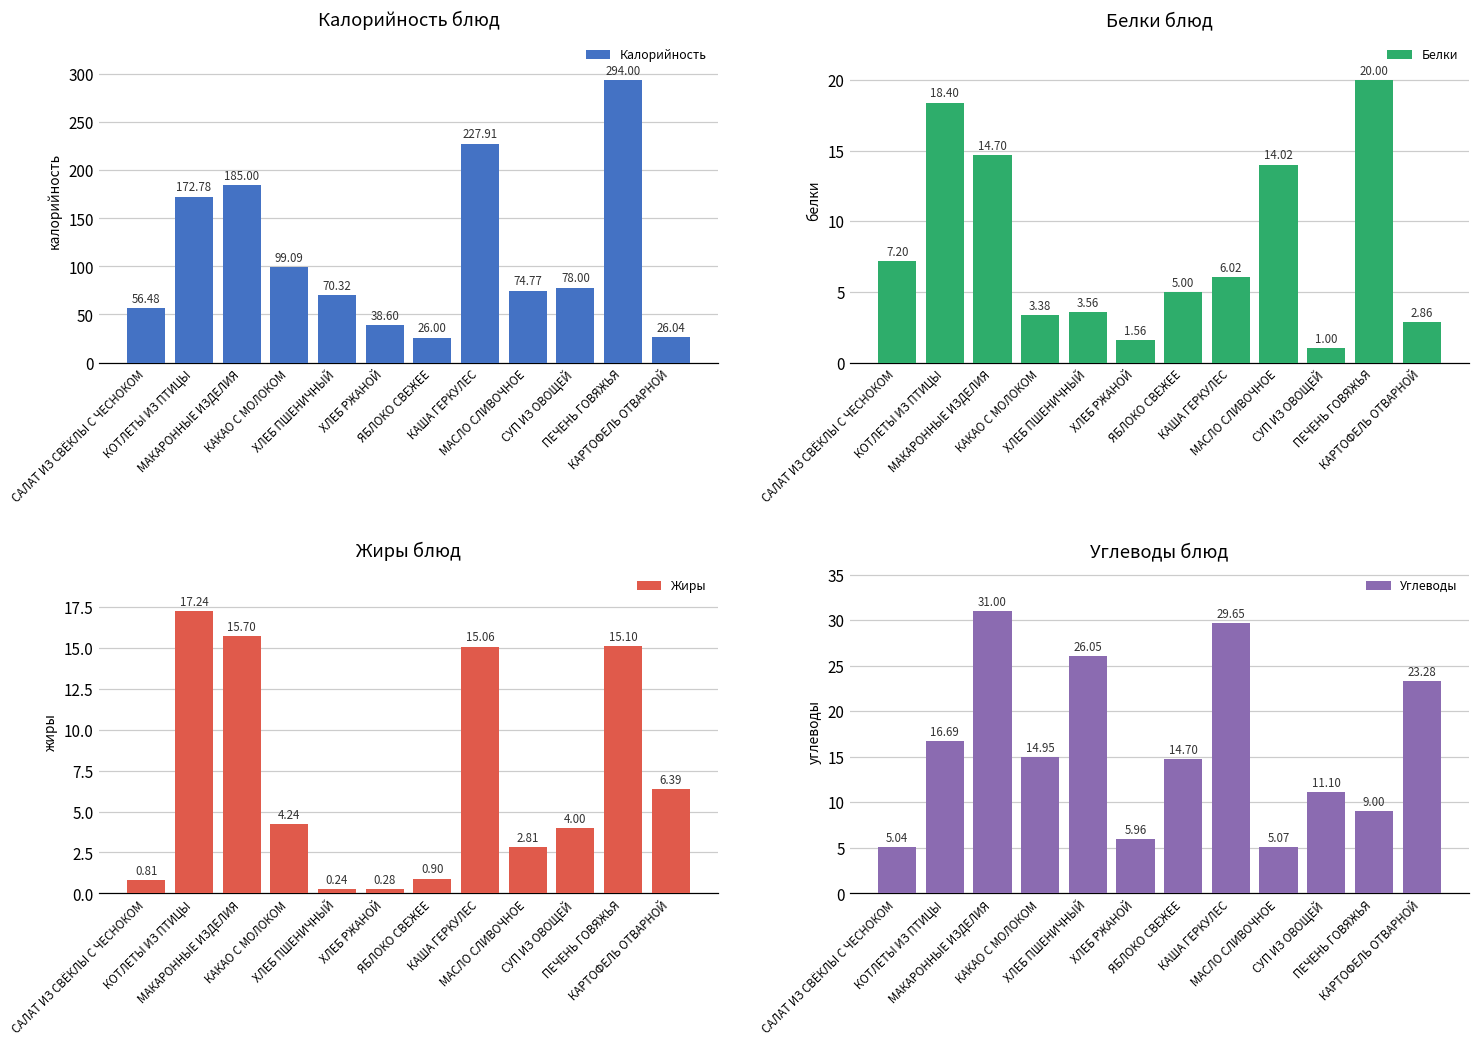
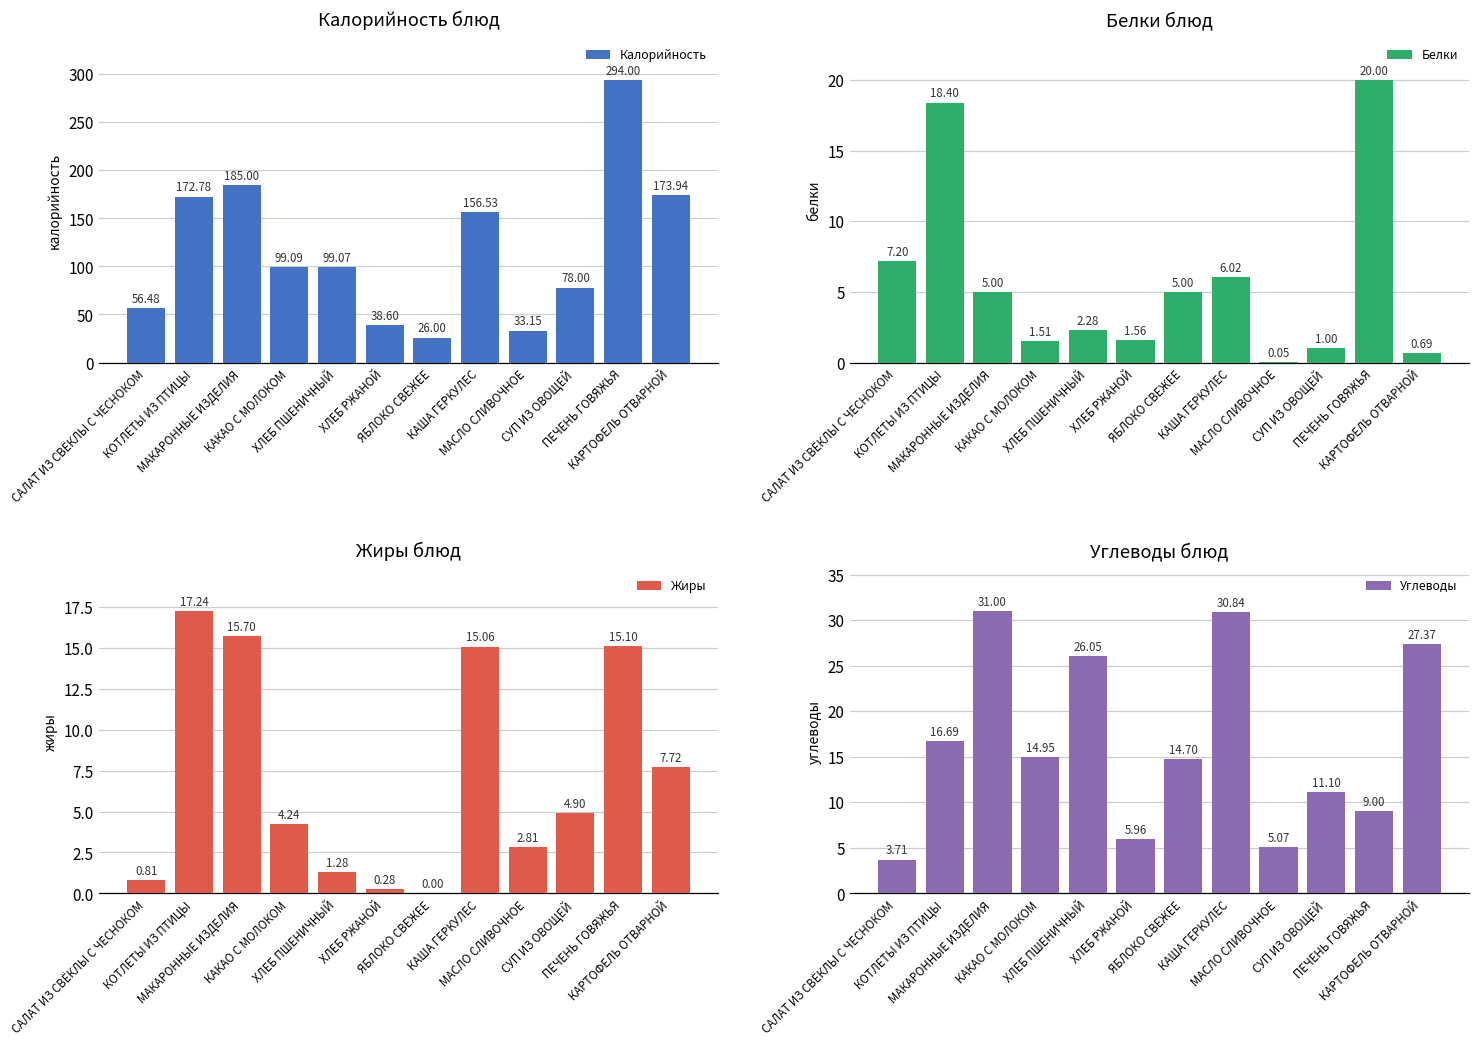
  {
    "Калорийность блюд": {
      "САЛАТ ИЗ СВЁКЛЫ С ЧЕСНОКОМ": 56.48,
      "КОТЛЕТЫ ИЗ ПТИЦЫ": 172.78,
      "МАКАРОННЫЕ ИЗДЕЛИЯ": 185.00,
      "КАКАО С МОЛОКОМ": 99.09,
-     "ХЛЕБ ПШЕНИЧНЫЙ": 70.32,
+     "ХЛЕБ ПШЕНИЧНЫЙ": 99.07,
      "ХЛЕБ РЖАНОЙ": 38.60,
      "ЯБЛОКО СВЕЖЕЕ": 26.00,
-     "КАША ГЕРКУЛЕС": 227.91,
-     "МАСЛО СЛИВОЧНОЕ": 74.77,
+     "КАША ГЕРКУЛЕС": 156.53,
+     "МАСЛО СЛИВОЧНОЕ": 33.15,
      "СУП ИЗ ОВОЩЕЙ": 78.00,
      "ПЕЧЕНЬ ГОВЯЖЬЯ": 294.00,
-     "КАРТОФЕЛЬ ОТВАРНОЙ": 26.04
+     "КАРТОФЕЛЬ ОТВАРНОЙ": 173.94
    },
    "Белки блюд": {
      "САЛАТ ИЗ СВЁКЛЫ С ЧЕСНОКОМ": 7.20,
      "КОТЛЕТЫ ИЗ ПТИЦЫ": 18.40,
-     "МАКАРОННЫЕ ИЗДЕЛИЯ": 14.70,
-     "КАКАО С МОЛОКОМ": 3.38,
-     "ХЛЕБ ПШЕНИЧНЫЙ": 3.56,
+     "МАКАРОННЫЕ ИЗДЕЛИЯ": 5.00,
+     "КАКАО С МОЛОКОМ": 1.51,
+     "ХЛЕБ ПШЕНИЧНЫЙ": 2.28,
      "ХЛЕБ РЖАНОЙ": 1.56,
      "ЯБЛОКО СВЕЖЕЕ": 5.00,
      "КАША ГЕРКУЛЕС": 6.02,
-     "МАСЛО СЛИВОЧНОЕ": 14.02,
+     "МАСЛО СЛИВОЧНОЕ": 0.05,
      "СУП ИЗ ОВОЩЕЙ": 1.00,
      "ПЕЧЕНЬ ГОВЯЖЬЯ": 20.00,
-     "КАРТОФЕЛЬ ОТВАРНОЙ": 2.86
+     "КАРТОФЕЛЬ ОТВАРНОЙ": 0.69
    },
    "Жиры блюд": {
      "САЛАТ ИЗ СВЁКЛЫ С ЧЕСНОКОМ": 0.81,
      "КОТЛЕТЫ ИЗ ПТИЦЫ": 17.24,
      "МАКАРОННЫЕ ИЗДЕЛИЯ": 15.70,
      "КАКАО С МОЛОКОМ": 4.24,
-     "ХЛЕБ ПШЕНИЧНЫЙ": 0.24,
+     "ХЛЕБ ПШЕНИЧНЫЙ": 1.28,
      "ХЛЕБ РЖАНОЙ": 0.28,
-     "ЯБЛОКО СВЕЖЕЕ": 0.90,
+     "ЯБЛОКО СВЕЖЕЕ": 0.00,
      "КАША ГЕРКУЛЕС": 15.06,
      "МАСЛО СЛИВОЧНОЕ": 2.81,
-     "СУП ИЗ ОВОЩЕЙ": 4.00,
+     "СУП ИЗ ОВОЩЕЙ": 4.90,
      "ПЕЧЕНЬ ГОВЯЖЬЯ": 15.10,
-     "КАРТОФЕЛЬ ОТВАРНОЙ": 6.39
+     "КАРТОФЕЛЬ ОТВАРНОЙ": 7.72
    },
    "Углеводы блюд": {
-     "САЛАТ ИЗ СВЁКЛЫ С ЧЕСНОКОМ": 5.04,
+     "САЛАТ ИЗ СВЁКЛЫ С ЧЕСНОКОМ": 3.71,
      "КОТЛЕТЫ ИЗ ПТИЦЫ": 16.69,
      "МАКАРОННЫЕ ИЗДЕЛИЯ": 31.00,
      "КАКАО С МОЛОКОМ": 14.95,
      "ХЛЕБ ПШЕНИЧНЫЙ": 26.05,
      "ХЛЕБ РЖАНОЙ": 5.96,
      "ЯБЛОКО СВЕЖЕЕ": 14.70,
-     "КАША ГЕРКУЛЕС": 29.65,
+     "КАША ГЕРКУЛЕС": 30.84,
      "МАСЛО СЛИВОЧНОЕ": 5.07,
      "СУП ИЗ ОВОЩЕЙ": 11.10,
      "ПЕЧЕНЬ ГОВЯЖЬЯ": 9.00,
-     "КАРТОФЕЛЬ ОТВАРНОЙ": 23.28
+     "КАРТОФЕЛЬ ОТВАРНОЙ": 27.37
    }
  }
